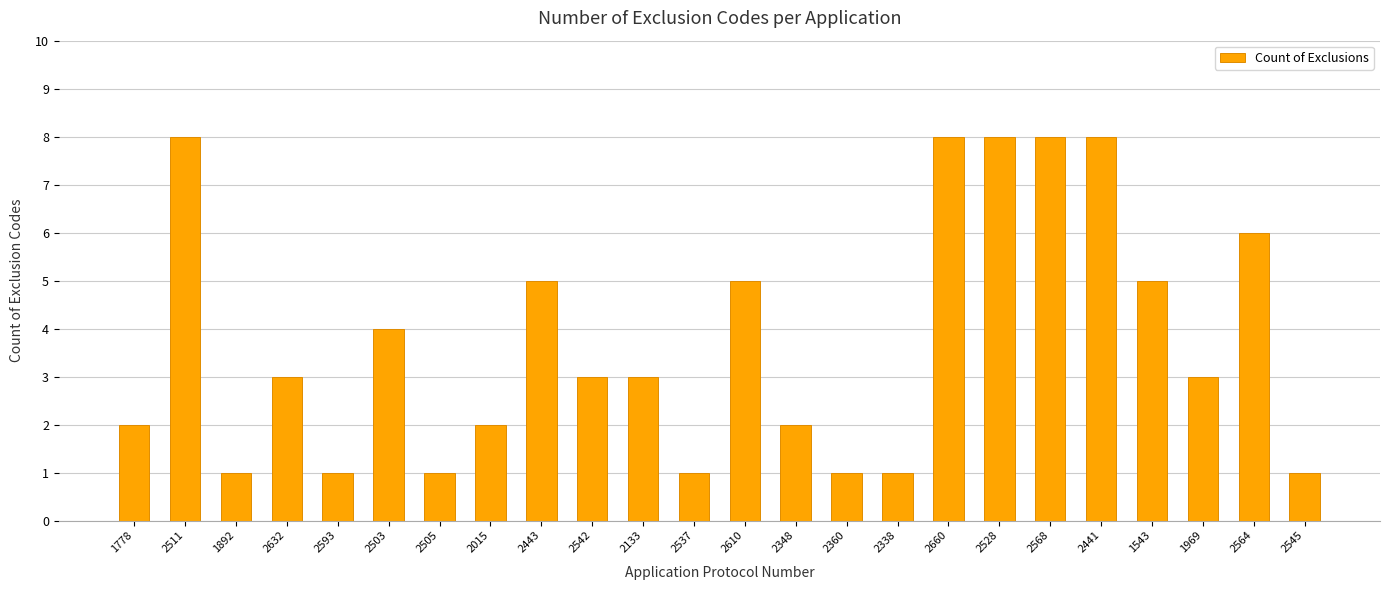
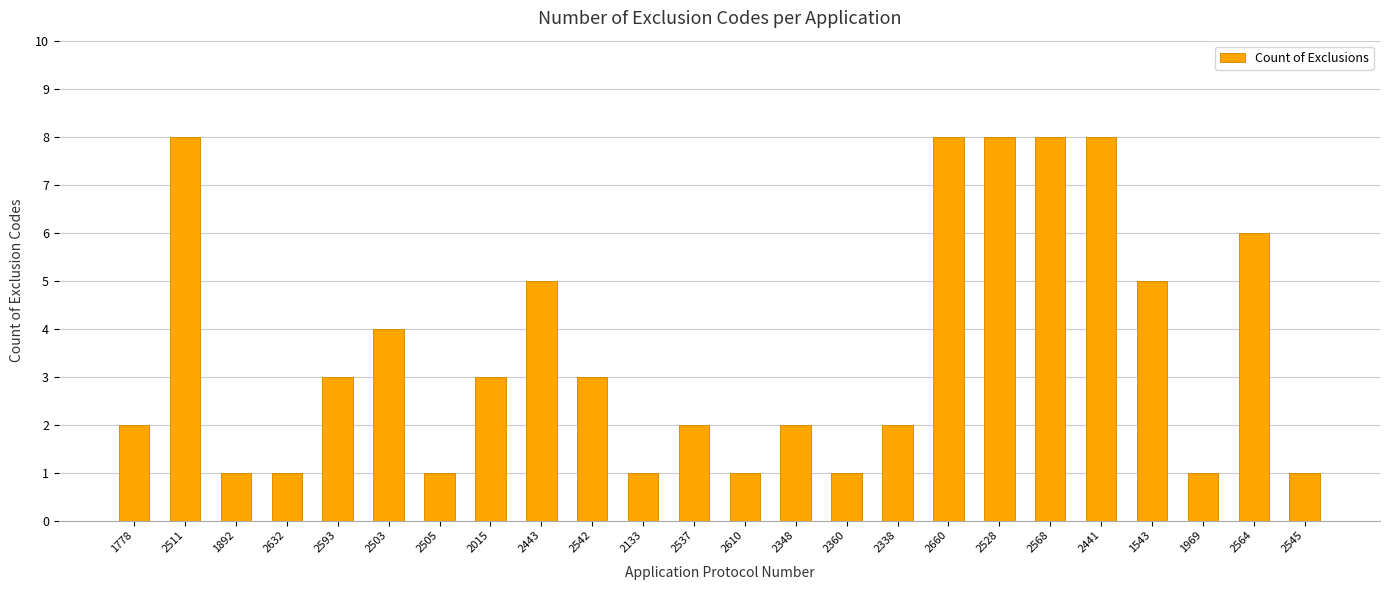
  {
    "1778": 2,
    "2511": 8,
    "1892": 1,
-   "2632": 3,
-   "2593": 1,
+   "2632": 1,
+   "2593": 3,
    "2503": 4,
    "2505": 1,
-   "2015": 2,
+   "2015": 3,
    "2443": 5,
    "2542": 3,
-   "2133": 3,
-   "2537": 1,
-   "2610": 5,
+   "2133": 1,
+   "2537": 2,
+   "2610": 1,
    "2348": 2,
    "2360": 1,
-   "2338": 1,
+   "2338": 2,
    "2660": 8,
    "2528": 8,
    "2568": 8,
    "2441": 8,
    "1543": 5,
-   "1969": 3,
+   "1969": 1,
    "2564": 6,
    "2545": 1
  }
